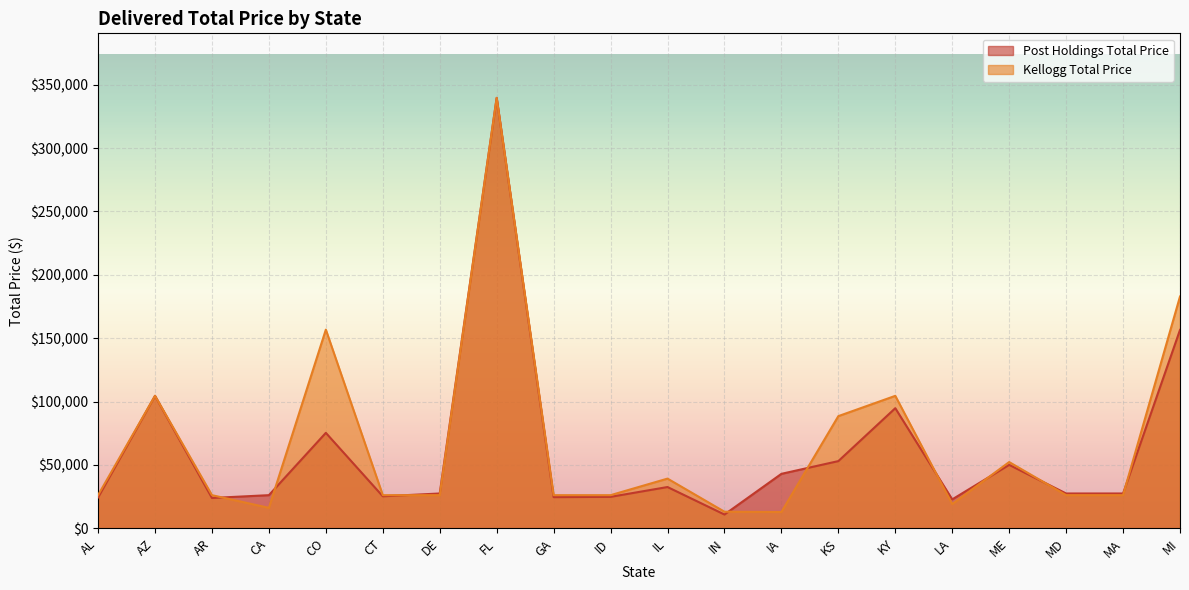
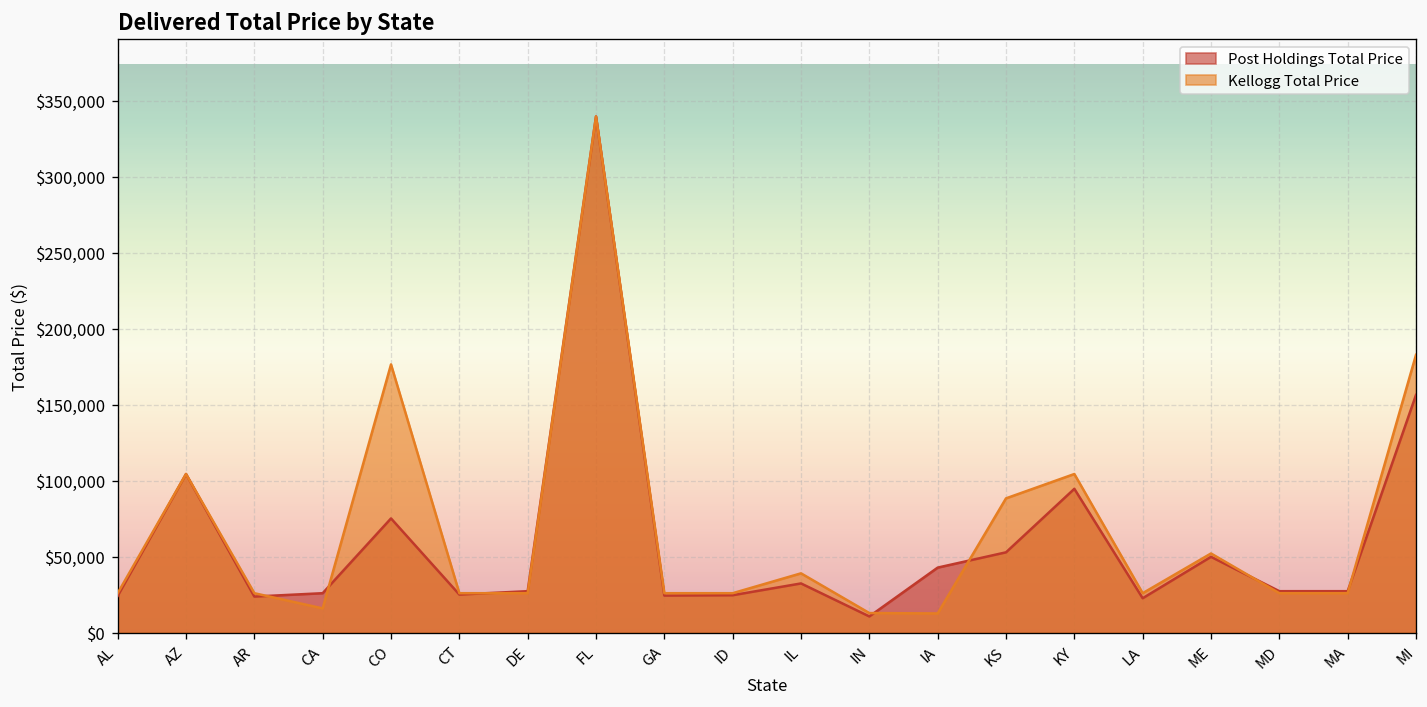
  {
    "Post Holdings Total Price": {
      "AR": "$24,000",
      "CA": "$26,000",
      "CO": "$75,000",
      "IL": "$33,000",
      "IN": "$11,000",
      "IA": "$43,000",
      "KS": "$53,000",
      "KY": "$95,000",
      "LA": "$23,000",
      "ME": "$50,000",
      "MI": "$157,000"
    },
    "Kellogg Total Price": {
      "AR": "$26,000",
      "CA": "$16,000",
-     "CO": "$157,000",
+     "CO": "$177,000",
      "IL": "$39,000",
      "IN": "$13,000",
      "IA": "$13,000",
      "KS": "$88,000",
      "KY": "$105,000",
-     "LA": "$19,000",
+     "LA": "$26,000",
      "ME": "$52,000",
      "MI": "$183,000"
    }
  }
